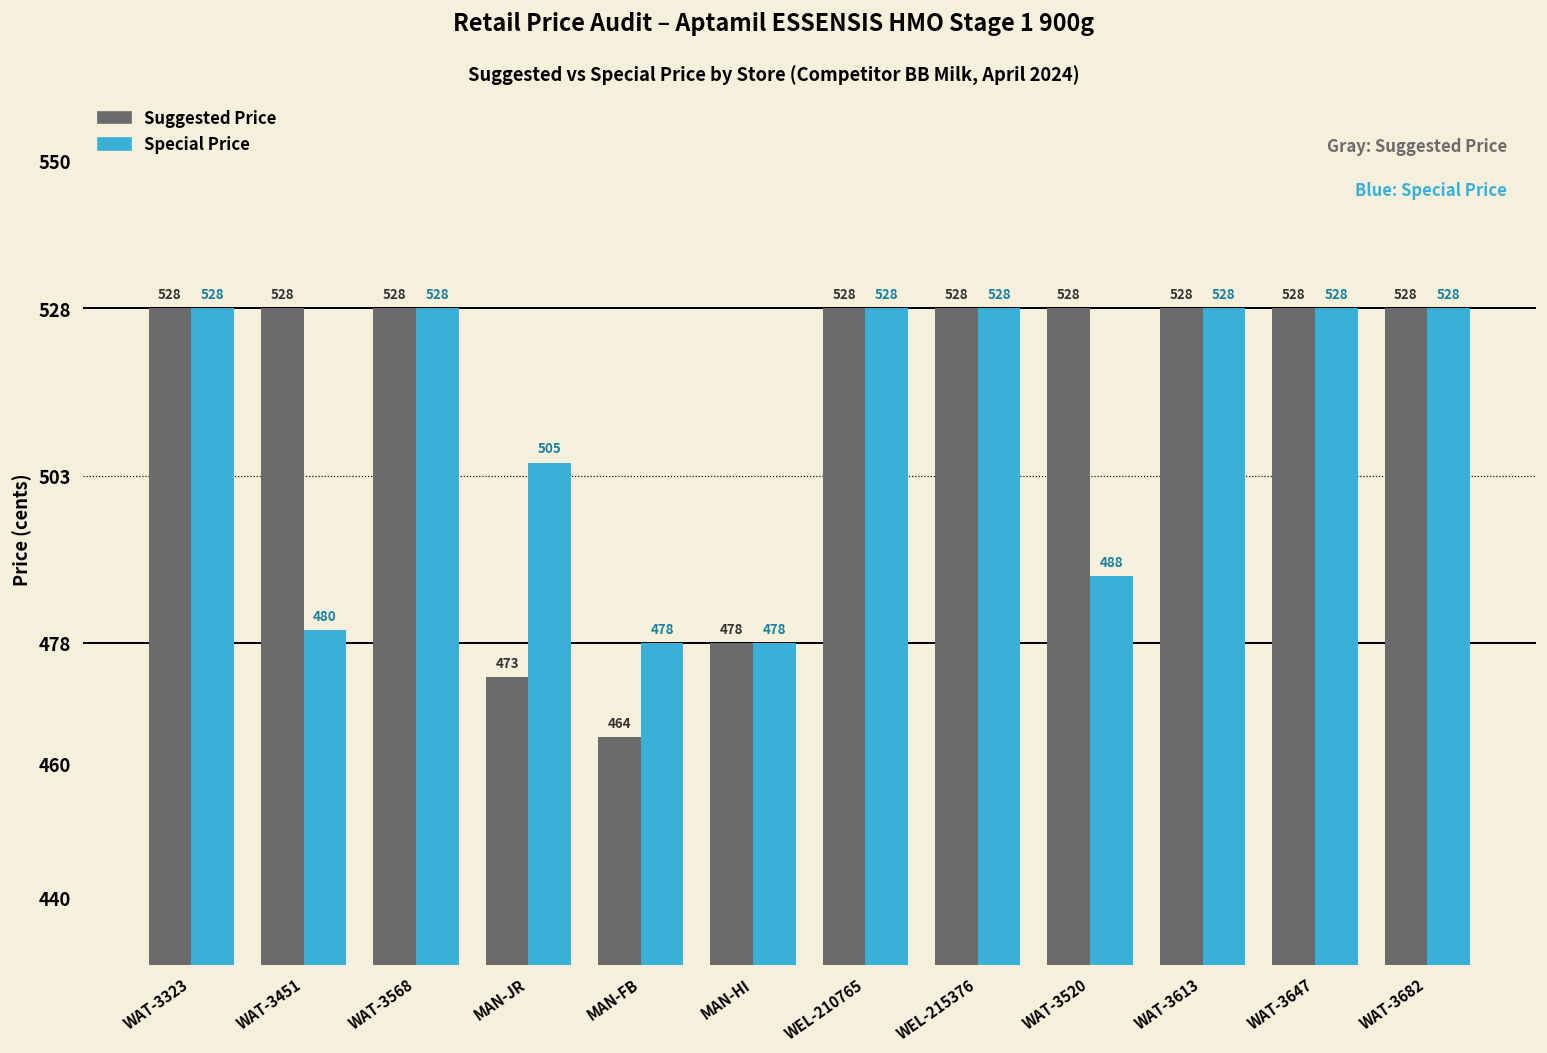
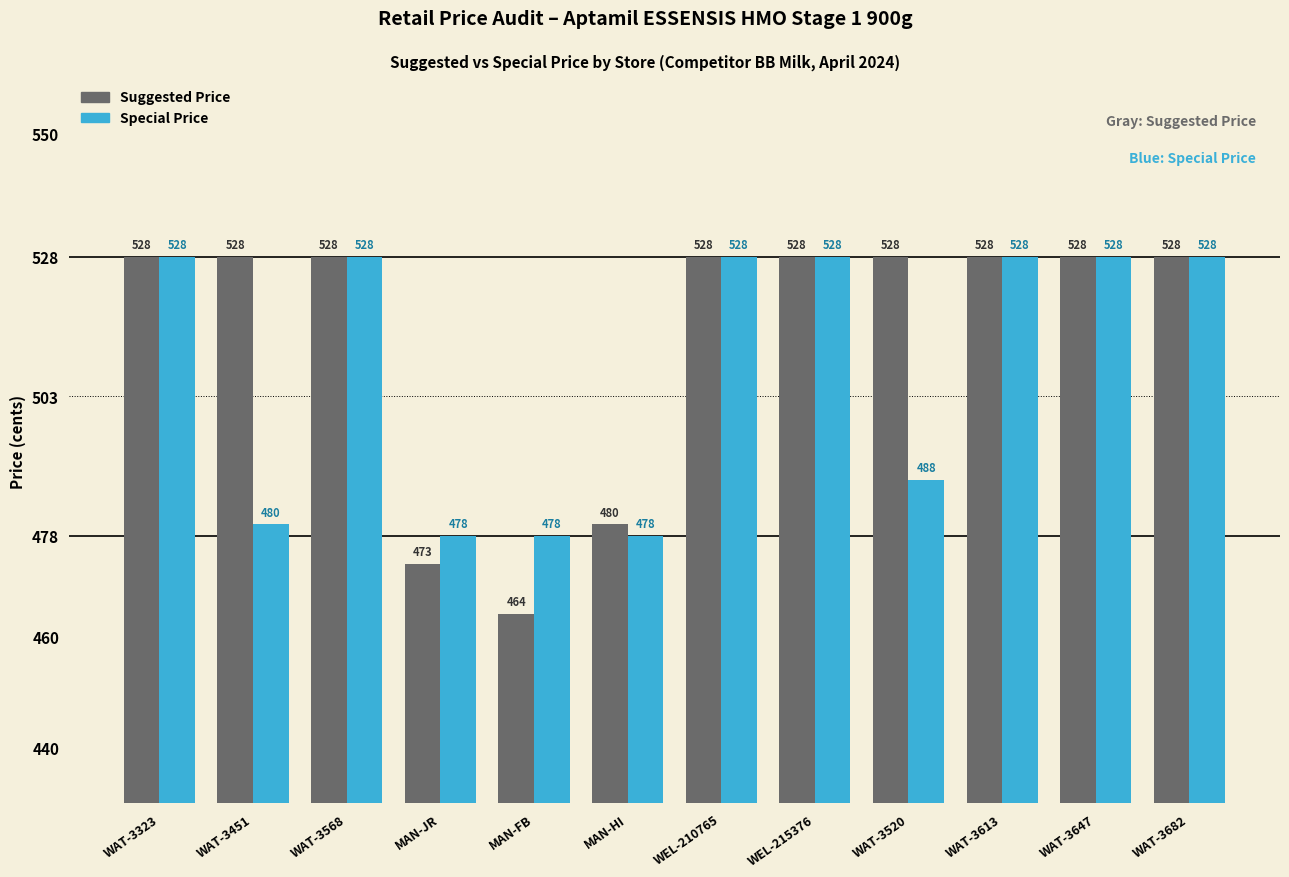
  {
    "Suggested Price": {
      "WAT-3323": 528,
      "WAT-3451": 528,
      "WAT-3568": 528,
      "MAN-JR": 473,
      "MAN-FB": 464,
-     "MAN-HI": 478,
+     "MAN-HI": 480,
      "WEL-210765": 528,
      "WEL-215376": 528,
      "WAT-3520": 528,
      "WAT-3613": 528,
      "WAT-3647": 528,
      "WAT-3682": 528
    },
    "Special Price": {
      "WAT-3323": 528,
      "WAT-3451": 480,
      "WAT-3568": 528,
-     "MAN-JR": 505,
+     "MAN-JR": 478,
      "MAN-FB": 478,
      "MAN-HI": 478,
      "WEL-210765": 528,
      "WEL-215376": 528,
      "WAT-3520": 488,
      "WAT-3613": 528,
      "WAT-3647": 528,
      "WAT-3682": 528
    }
  }
